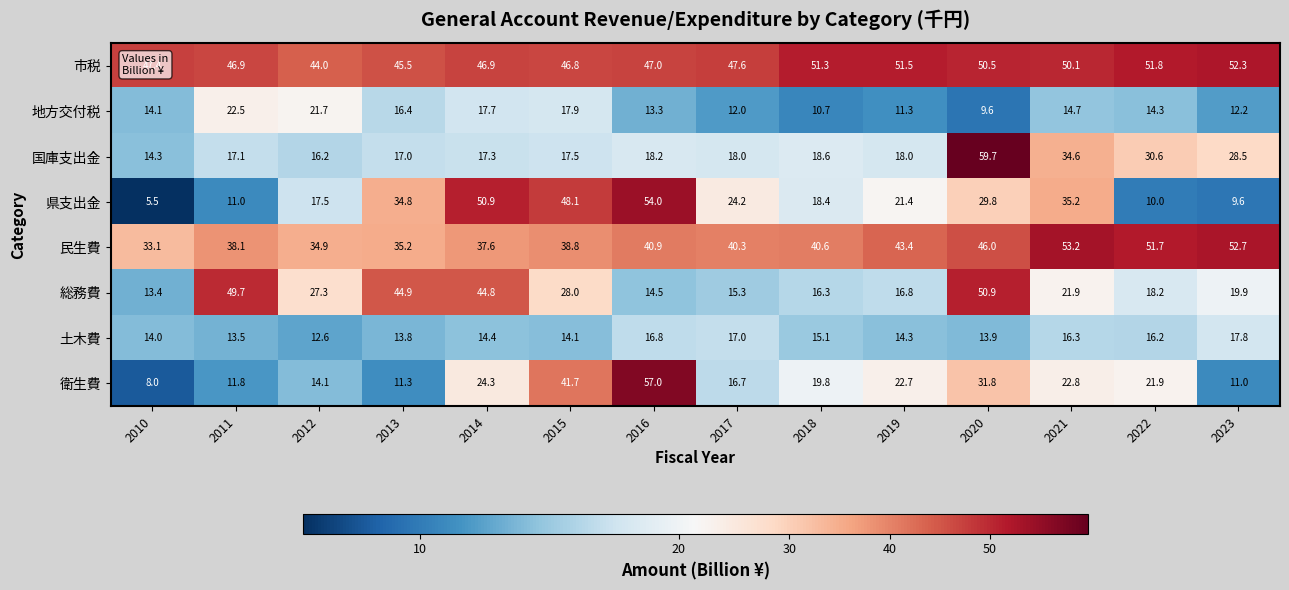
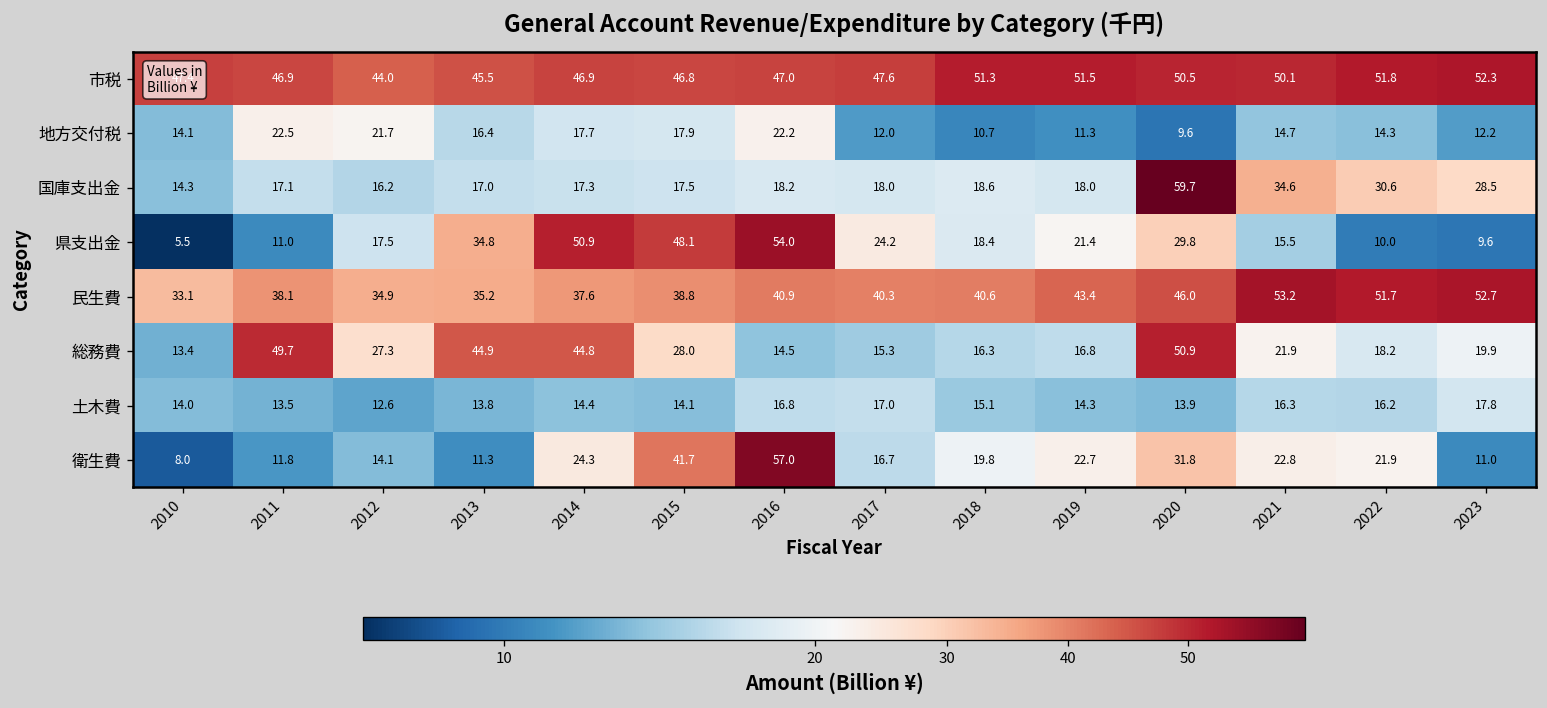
  {
    "市税": {
      "2011": 46.9,
      "2012": 44.0,
      "2013": 45.5,
      "2014": 46.9,
      "2015": 46.8,
      "2016": 47.0,
      "2017": 47.6,
      "2018": 51.3,
      "2019": 51.5,
      "2020": 50.5,
      "2021": 50.1,
      "2022": 51.8,
      "2023": 52.3
    },
    "地方交付税": {
      "2010": 14.1,
      "2011": 22.5,
      "2012": 21.7,
      "2013": 16.4,
      "2014": 17.7,
      "2015": 17.9,
-     "2016": 13.3,
+     "2016": 22.2,
      "2017": 12.0,
      "2018": 10.7,
      "2019": 11.3,
      "2020": 9.6,
      "2021": 14.7,
      "2022": 14.3,
      "2023": 12.2
    },
    "国庫支出金": {
      "2010": 14.3,
      "2011": 17.1,
      "2012": 16.2,
      "2013": 17.0,
      "2014": 17.3,
      "2015": 17.5,
      "2016": 18.2,
      "2017": 18.0,
      "2018": 18.6,
      "2019": 18.0,
      "2020": 59.7,
      "2021": 34.6,
      "2022": 30.6,
      "2023": 28.5
    },
    "県支出金": {
      "2010": 5.5,
      "2011": 11.0,
      "2012": 17.5,
      "2013": 34.8,
      "2014": 50.9,
      "2015": 48.1,
      "2016": 54.0,
      "2017": 24.2,
      "2018": 18.4,
      "2019": 21.4,
      "2020": 29.8,
-     "2021": 35.2,
+     "2021": 15.5,
      "2022": 10.0,
      "2023": 9.6
    },
    "民生費": {
      "2010": 33.1,
      "2011": 38.1,
      "2012": 34.9,
      "2013": 35.2,
      "2014": 37.6,
      "2015": 38.8,
      "2016": 40.9,
      "2017": 40.3,
      "2018": 40.6,
      "2019": 43.4,
      "2020": 46.0,
      "2021": 53.2,
      "2022": 51.7,
      "2023": 52.7
    },
    "総務費": {
      "2010": 13.4,
      "2011": 49.7,
      "2012": 27.3,
      "2013": 44.9,
      "2014": 44.8,
      "2015": 28.0,
      "2016": 14.5,
      "2017": 15.3,
      "2018": 16.3,
      "2019": 16.8,
      "2020": 50.9,
      "2021": 21.9,
      "2022": 18.2,
      "2023": 19.9
    },
    "土木費": {
      "2010": 14.0,
      "2011": 13.5,
      "2012": 12.6,
      "2013": 13.8,
      "2014": 14.4,
      "2015": 14.1,
      "2016": 16.8,
      "2017": 17.0,
      "2018": 15.1,
      "2019": 14.3,
      "2020": 13.9,
      "2021": 16.3,
      "2022": 16.2,
      "2023": 17.8
    },
    "衛生費": {
      "2010": 8.0,
      "2011": 11.8,
      "2012": 14.1,
      "2013": 11.3,
      "2014": 24.3,
      "2015": 41.7,
      "2016": 57.0,
      "2017": 16.7,
      "2018": 19.8,
      "2019": 22.7,
      "2020": 31.8,
      "2021": 22.8,
      "2022": 21.9,
      "2023": 11.0
    }
  }
